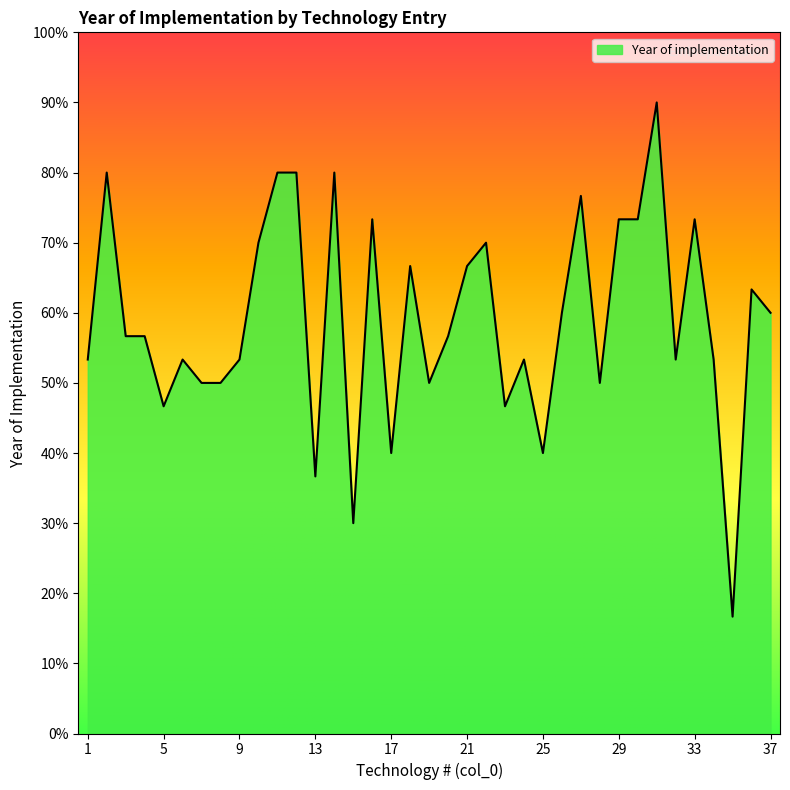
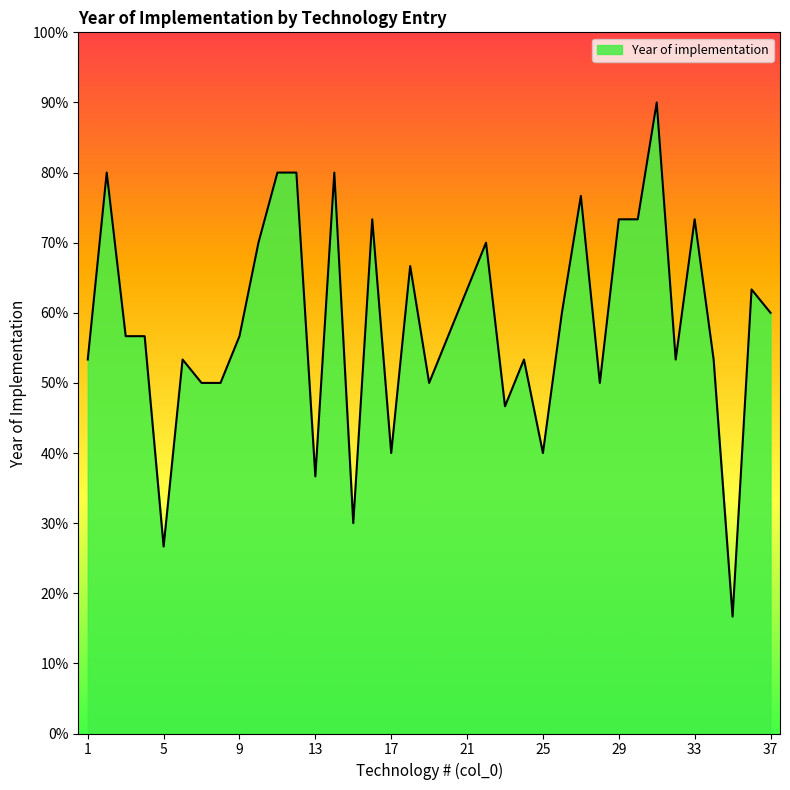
  {
    "1": "53%",
-   "5": "47%",
-   "9": "53%",
+   "5": "27%",
+   "9": "57%",
    "13": "37%",
    "17": "40%",
-   "21": "67%",
+   "21": "63%",
    "25": "40%",
    "29": "73%",
    "33": "73%",
    "37": "60%"
  }
